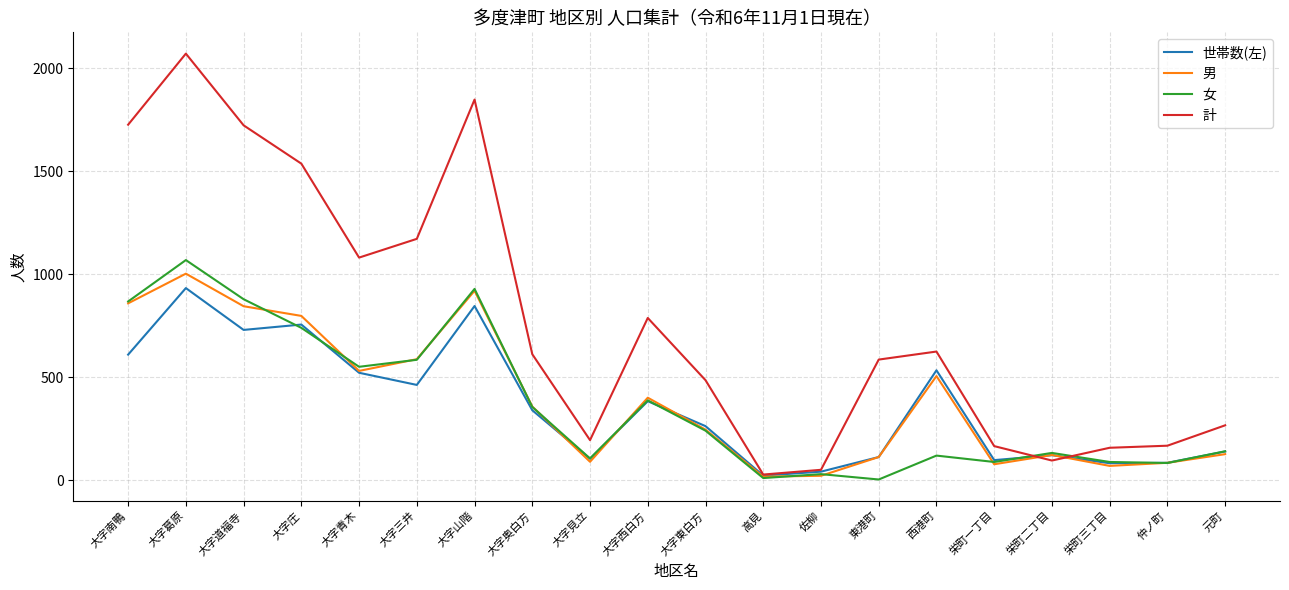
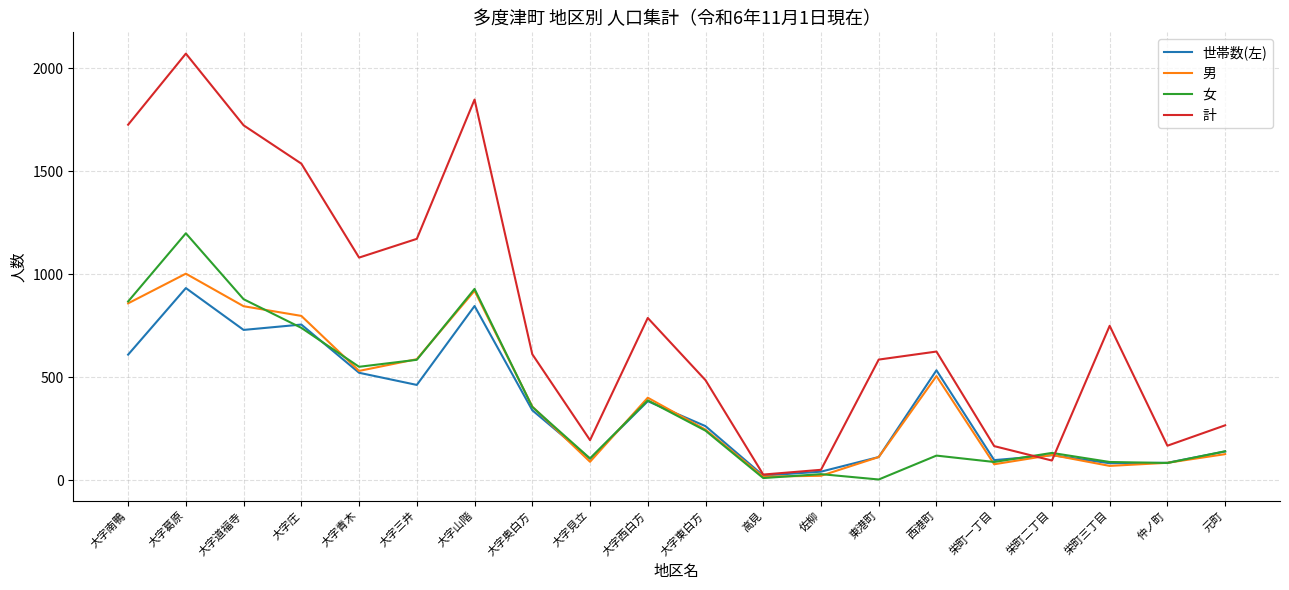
  {
    "世帯数(左)": {
      "大字南鴨": 610,
      "大字葛原": 930,
      "大字道福寺": 730,
      "大字庄": 760,
      "大字三井": 460,
      "大字山階": 850,
      "大字奥白方": 340,
      "大字東白方": 260,
      "西港町": 530
    },
    "男": {
      "大字葛原": 1000,
      "大字道福寺": 840,
      "大字庄": 800,
      "大字見立": 90,
      "大字西白方": 400,
      "西港町": 510,
      "栄町三丁目": 70,
      "元町": 130
    },
    "女": {
-     "大字葛原": 1070,
+     "大字葛原": 1200,
      "大字道福寺": 880,
      "大字庄": 740,
      "大字青木": 550,
      "東港町": 0,
      "西港町": 120
    },
    "計": {
      "大字南鴨": 1730,
      "大字葛原": 2070,
      "大字道福寺": 1720,
      "大字庄": 1540,
      "大字青木": 1080,
      "大字三井": 1170,
      "大字山階": 1850,
      "大字奥白方": 610,
      "大字見立": 190,
      "大字西白方": 790,
      "大字東白方": 490,
      "東港町": 590,
      "西港町": 620,
      "栄町一丁目": 170,
      "栄町二丁目": 100,
-     "栄町三丁目": 160,
+     "栄町三丁目": 750,
      "仲ノ町": 170,
      "元町": 270
    }
  }
